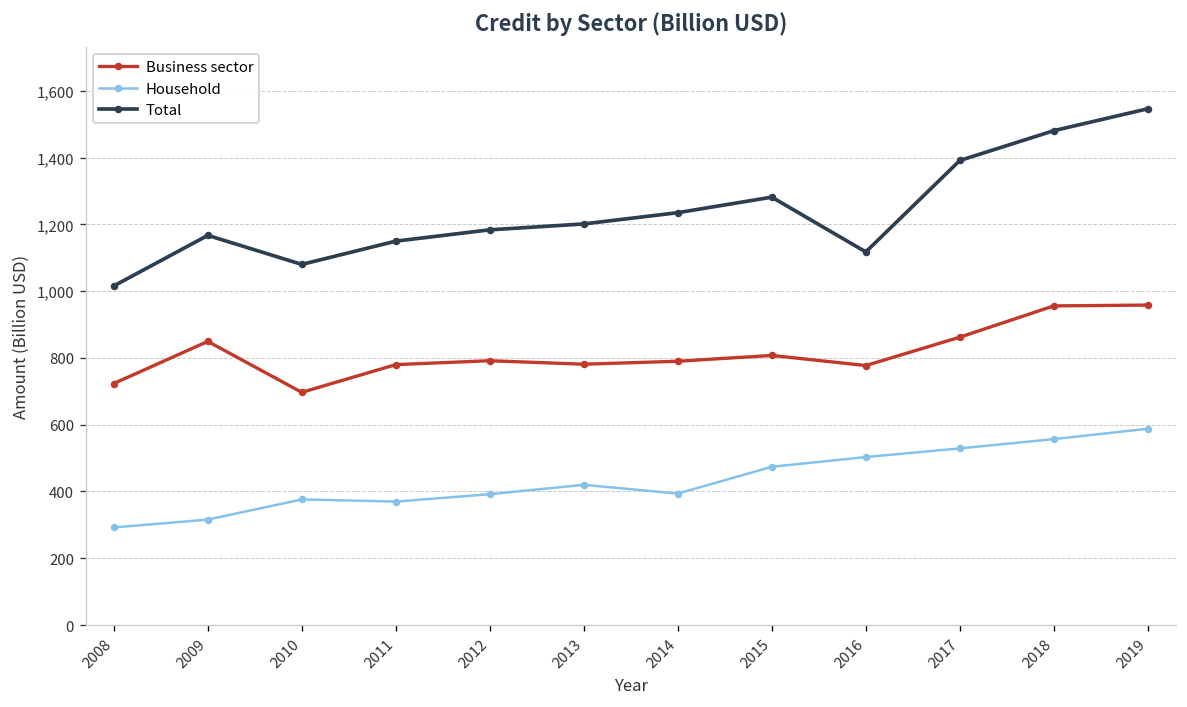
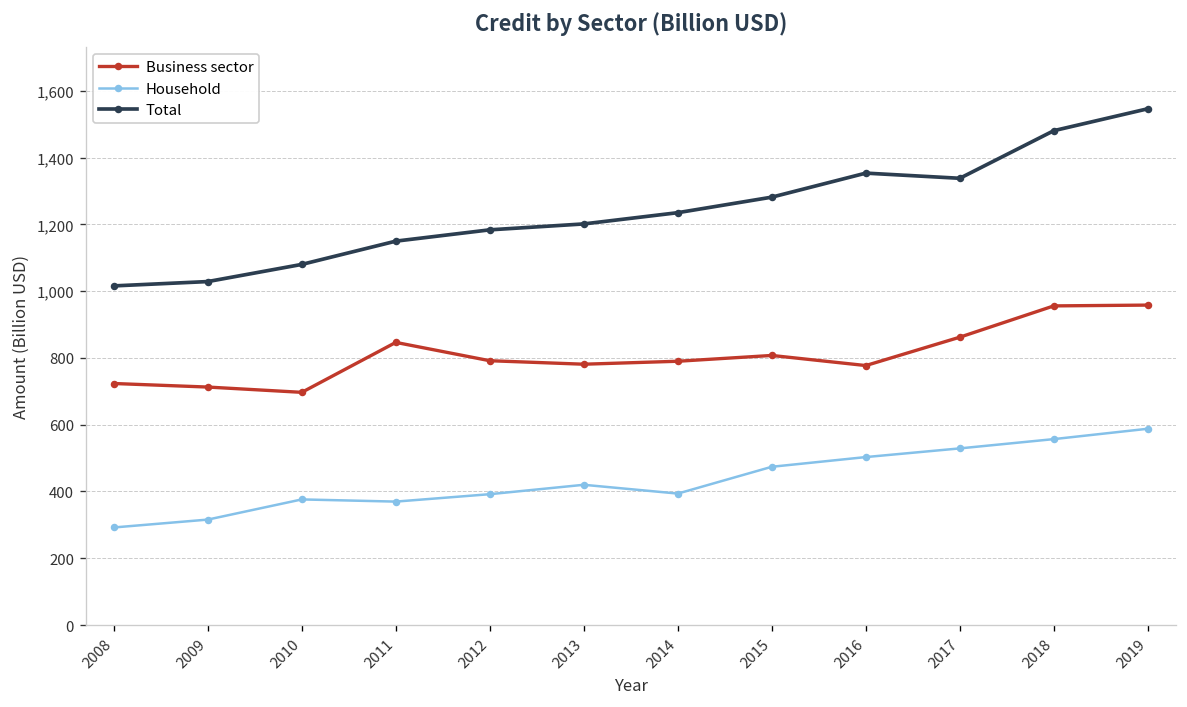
  {
    "Business sector": {
      "2008": "720",
-     "2009": "850",
+     "2009": "710",
      "2010": "700",
-     "2011": "780",
+     "2011": "850",
      "2012": "790",
      "2013": "780",
      "2014": "790",
      "2015": "810",
      "2016": "780",
      "2017": "860",
      "2018": "960",
      "2019": "960"
    },
    "Household": {
      "2008": "290",
      "2009": "320",
      "2010": "380",
      "2011": "370",
      "2012": "390",
      "2013": "420",
      "2014": "390",
      "2015": "470",
      "2016": "500",
      "2017": "530",
      "2018": "560",
      "2019": "590"
    },
    "Total": {
      "2008": "1,020",
-     "2009": "1,170",
+     "2009": "1,030",
      "2010": "1,080",
      "2011": "1,150",
      "2012": "1,180",
      "2013": "1,200",
      "2014": "1,230",
      "2015": "1,280",
-     "2016": "1,120",
-     "2017": "1,390",
+     "2016": "1,350",
+     "2017": "1,340",
      "2018": "1,480",
      "2019": "1,550"
    }
  }
